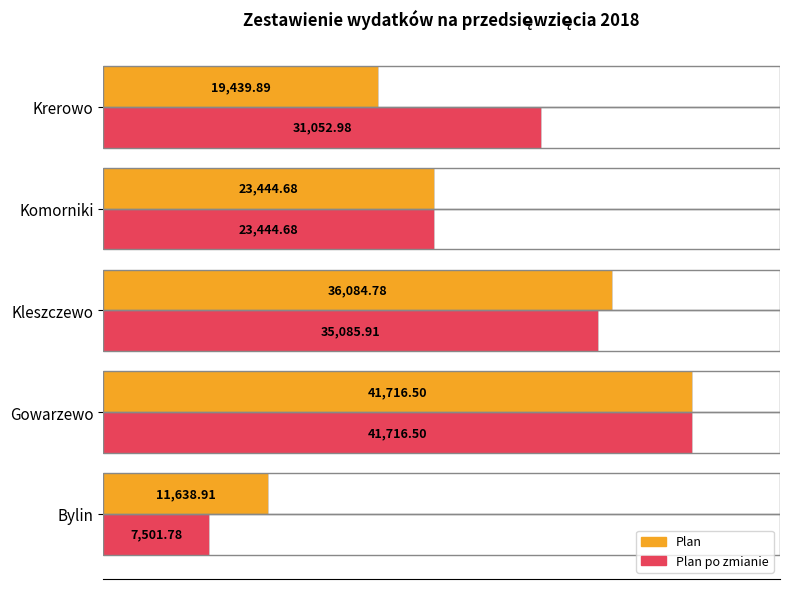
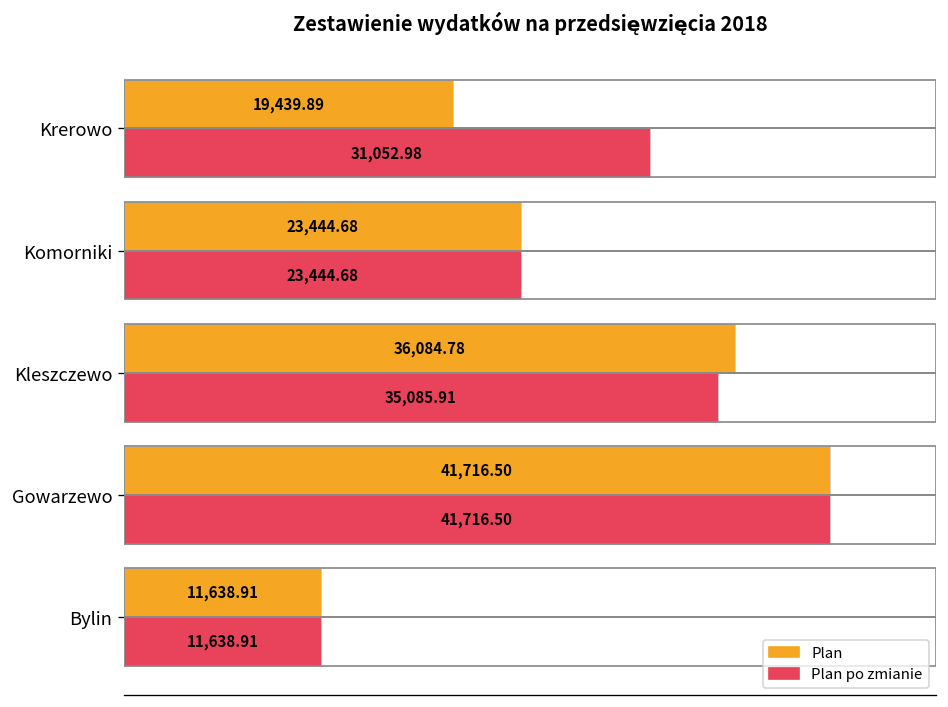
  {
    "Plan": {
      "Krerowo": "19,439.89",
      "Komorniki": "23,444.68",
      "Kleszczewo": "36,084.78",
      "Gowarzewo": "41,716.50",
      "Bylin": "11,638.91"
    },
    "Plan po zmianie": {
      "Krerowo": "31,052.98",
      "Komorniki": "23,444.68",
      "Kleszczewo": "35,085.91",
      "Gowarzewo": "41,716.50",
-     "Bylin": "7,501.78"
+     "Bylin": "11,638.91"
    }
  }
